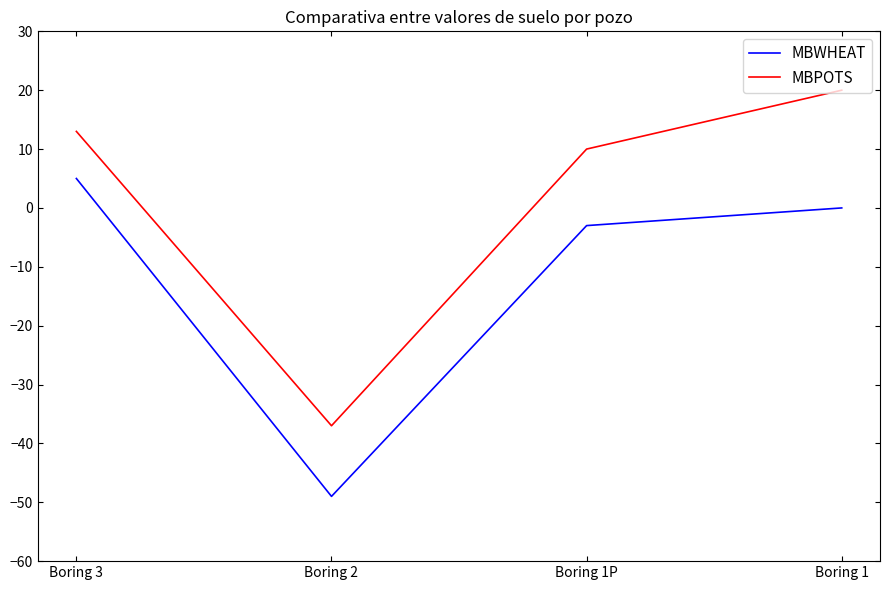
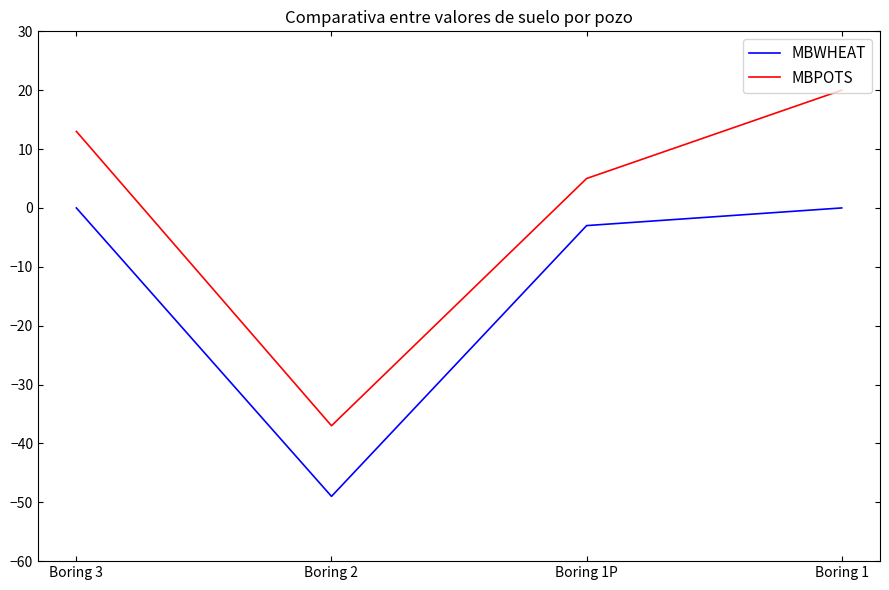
  {
    "MBWHEAT": {
-     "Boring 3": 5,
+     "Boring 3": 0,
      "Boring 2": -49,
      "Boring 1P": -3,
      "Boring 1": 0
    },
    "MBPOTS": {
      "Boring 3": 13,
      "Boring 2": -37,
-     "Boring 1P": 10
+     "Boring 1P": 5
    }
  }
